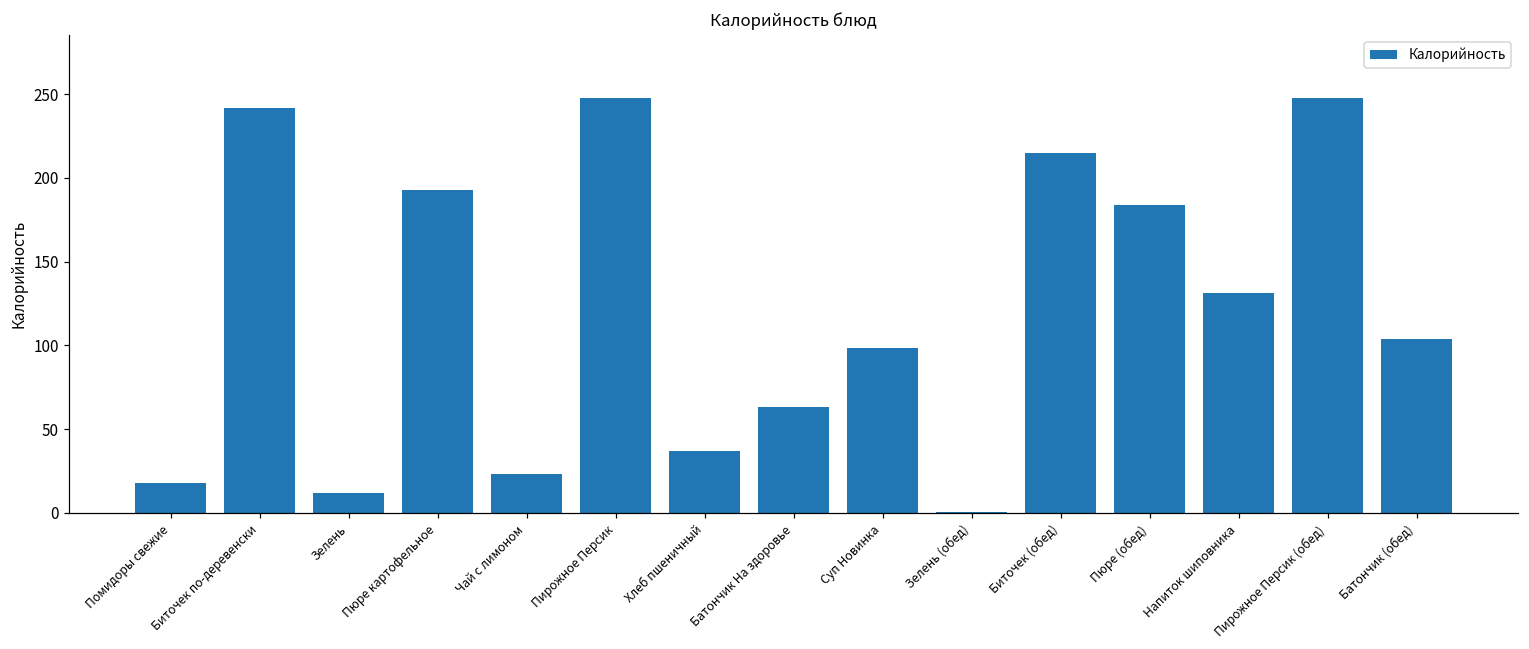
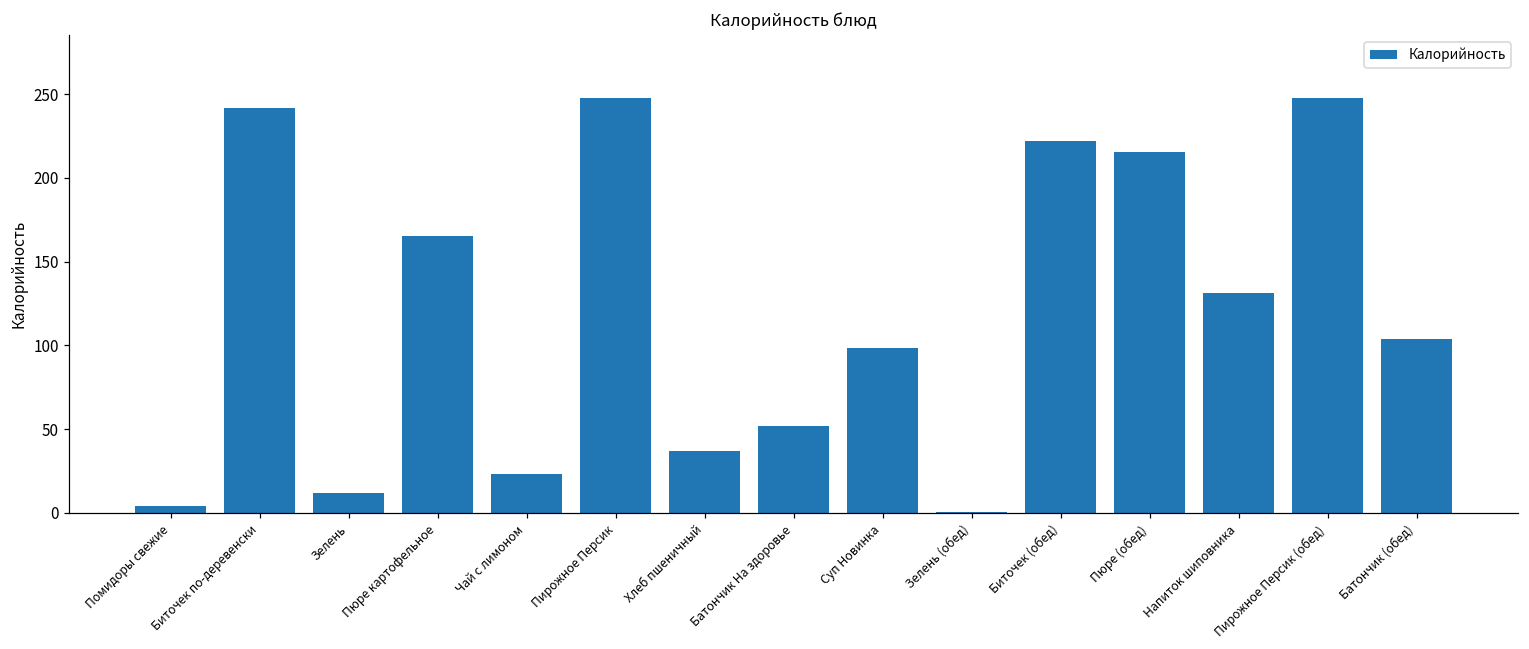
  {
-   "Помидоры свежие": 18,
+   "Помидоры свежие": 4,
    "Биточек по-деревенски": 242,
    "Зелень": 12,
-   "Пюре картофельное": 193,
+   "Пюре картофельное": 166,
    "Чай с лимоном": 23,
    "Пирожное Персик": 248,
    "Хлеб пшеничный": 37,
-   "Батончик На здоровье": 64,
+   "Батончик На здоровье": 52,
    "Суп Новинка": 98,
-   "Биточек (обед)": 215,
-   "Пюре (обед)": 184,
+   "Биточек (обед)": 222,
+   "Пюре (обед)": 216,
    "Напиток шиповника": 131,
    "Пирожное Персик (обед)": 248,
    "Батончик (обед)": 104
  }
